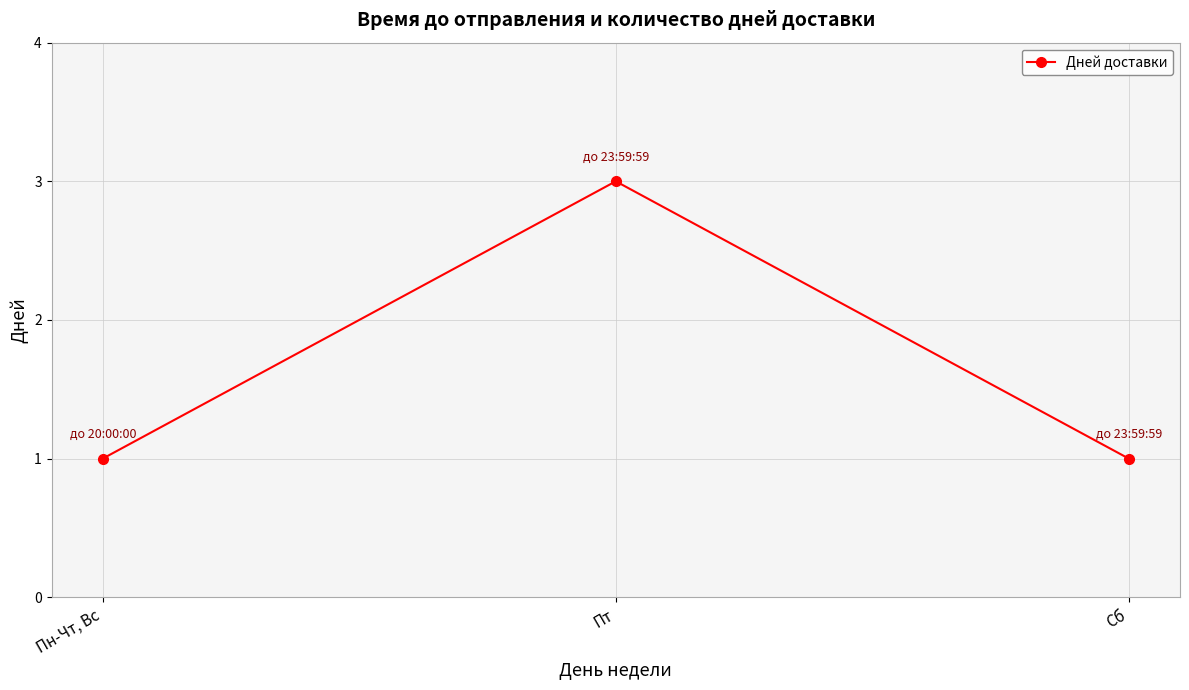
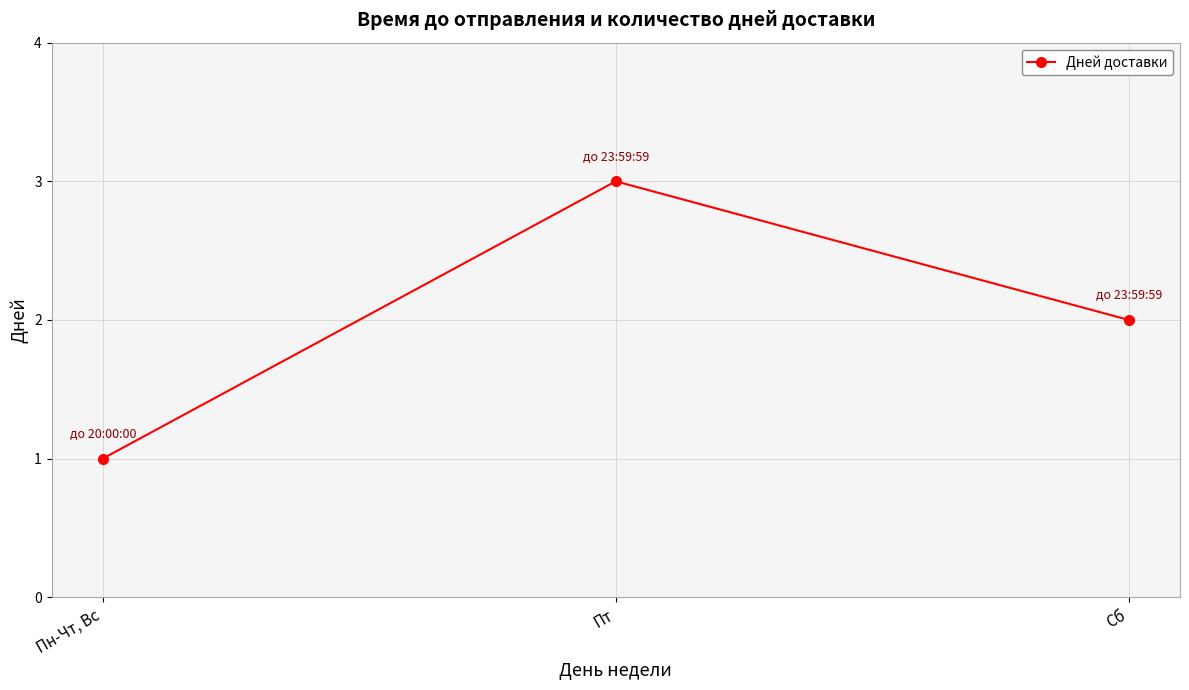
  {
-   "Сб": 1
+   "Сб": 2
  }
